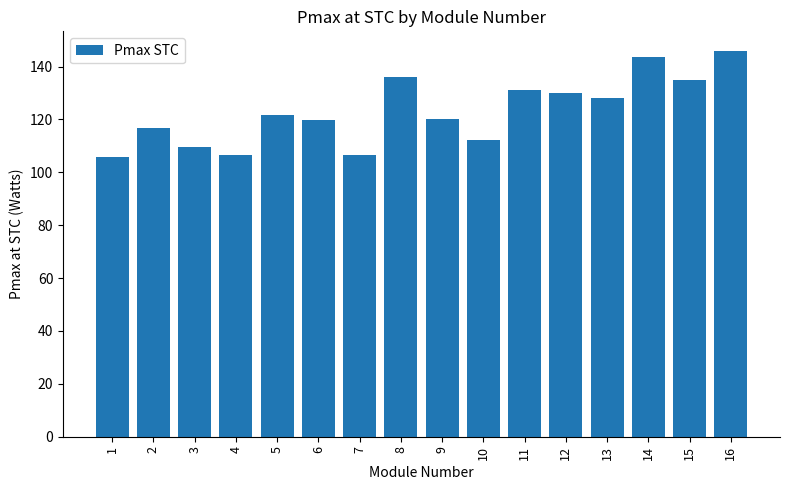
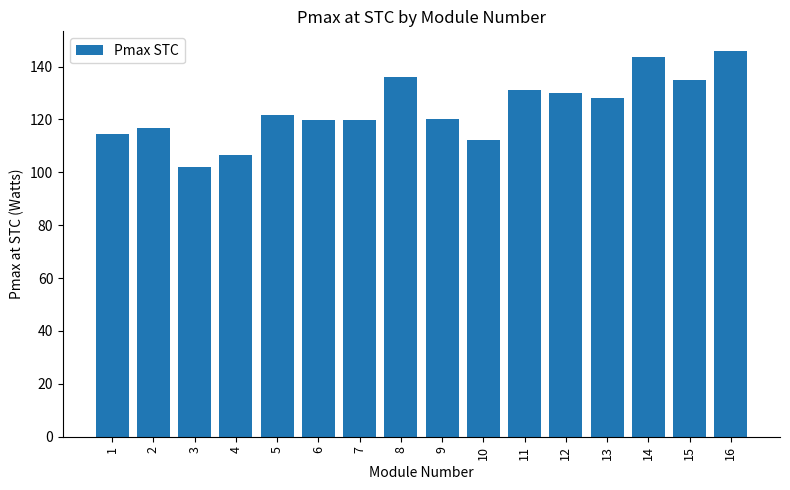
  {
-   "1": 106,
+   "1": 115,
    "2": 117,
-   "3": 110,
+   "3": 102,
    "4": 107,
    "5": 122,
    "6": 120,
-   "7": 107,
+   "7": 120,
    "8": 136,
    "9": 120,
    "10": 112,
    "11": 131,
    "12": 130,
    "13": 128,
    "14": 143,
    "15": 135,
    "16": 146
  }
